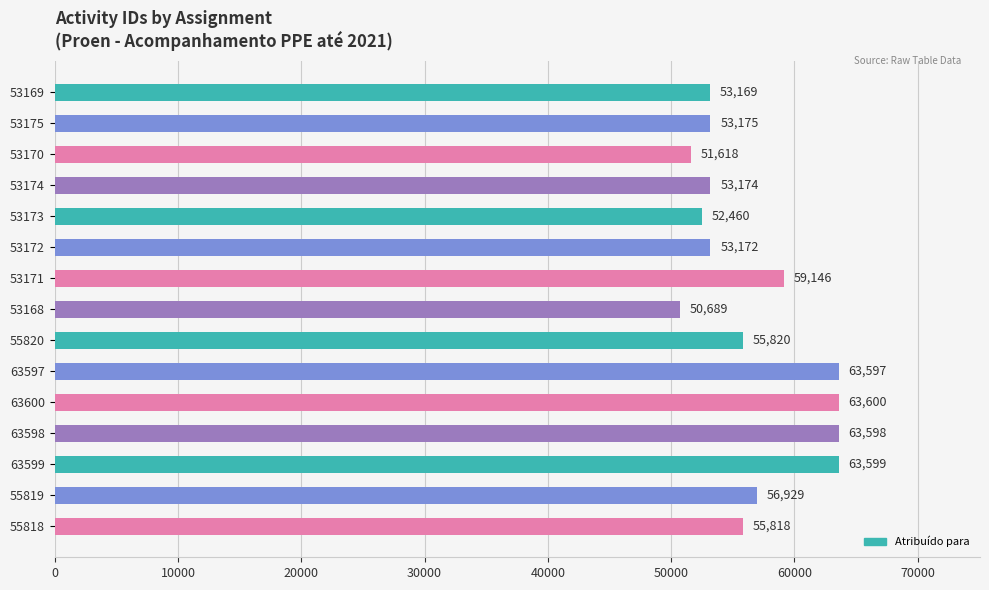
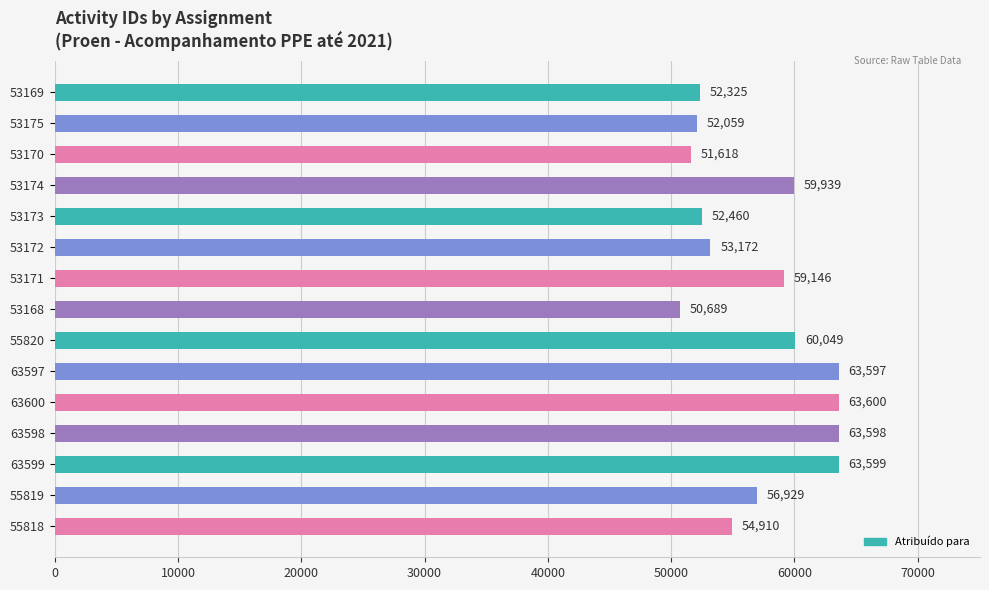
  {
-   "53169": "53,169",
-   "53175": "53,175",
+   "53169": "52,325",
+   "53175": "52,059",
    "53170": "51,618",
-   "53174": "53,174",
+   "53174": "59,939",
    "53173": "52,460",
    "53172": "53,172",
    "53171": "59,146",
    "53168": "50,689",
-   "55820": "55,820",
+   "55820": "60,049",
    "63597": "63,597",
    "63600": "63,600",
    "63598": "63,598",
    "63599": "63,599",
    "55819": "56,929",
-   "55818": "55,818"
+   "55818": "54,910"
  }
